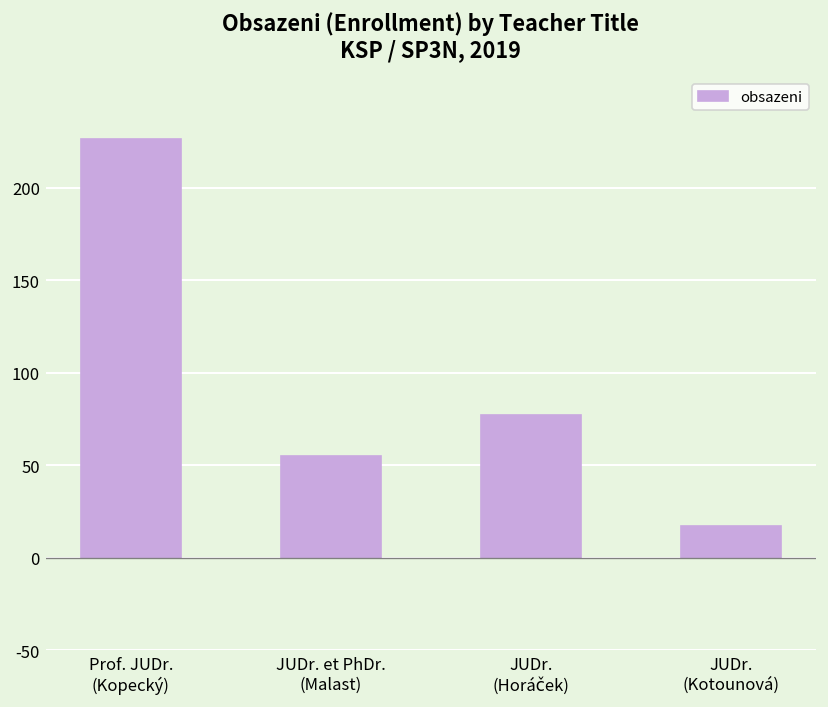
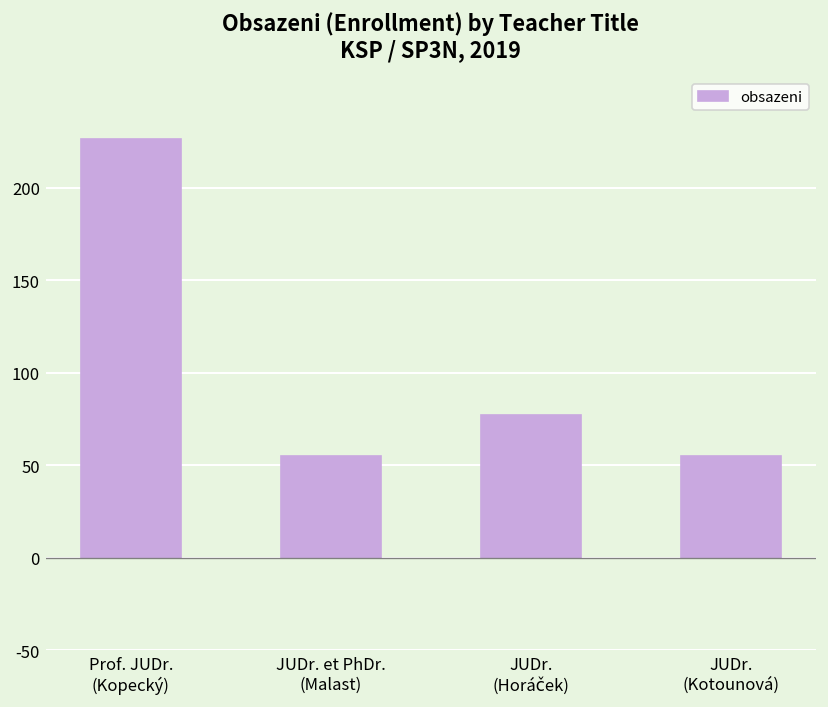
  {
    "Prof. JUDr. (Kopecký)": 226,
    "JUDr. et PhDr. (Malast)": 55,
    "JUDr. (Horáček)": 77,
-   "JUDr. (Kotounová)": 17
+   "JUDr. (Kotounová)": 55
  }
